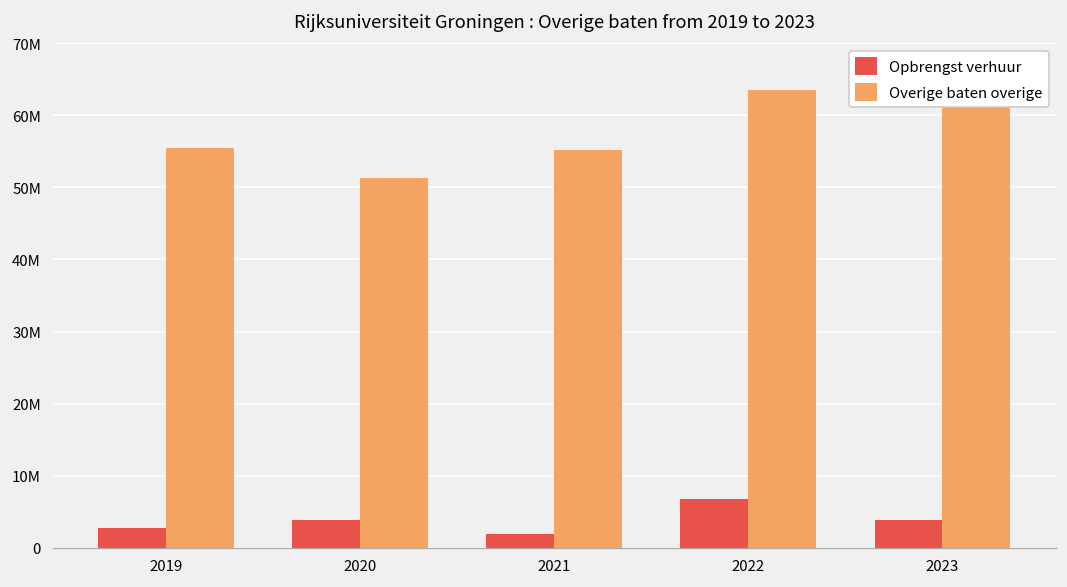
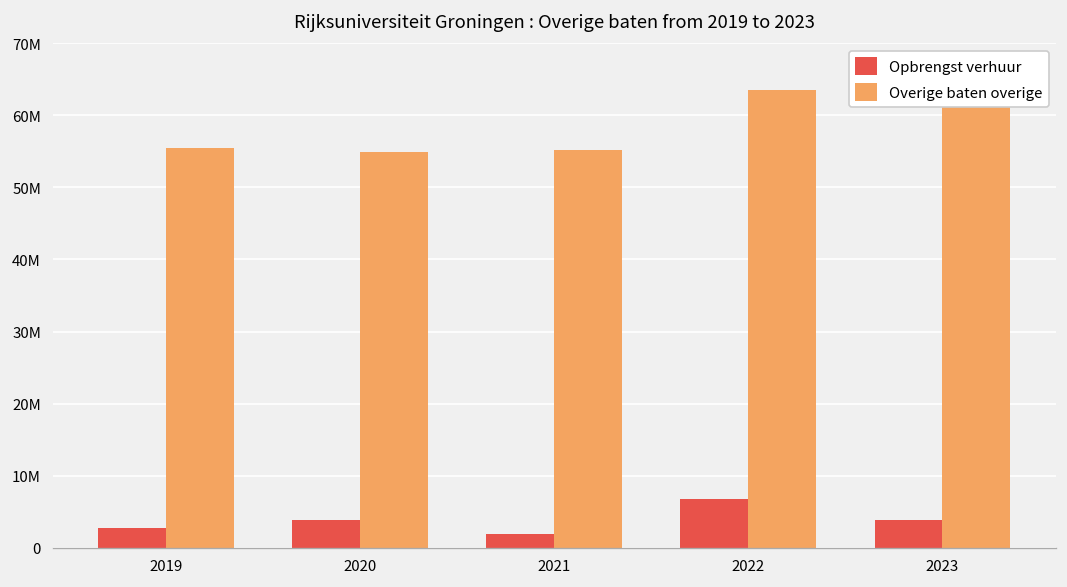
  {
    "Opbrengst verhuur": {
      "2019": 3000000,
      "2020": 4000000,
      "2021": 2000000,
      "2022": 7000000,
      "2023": 4000000
    },
    "Overige baten overige": {
      "2019": 55000000,
-     "2020": 51000000,
+     "2020": 55000000,
      "2021": 55000000,
      "2022": 63000000
    }
  }
